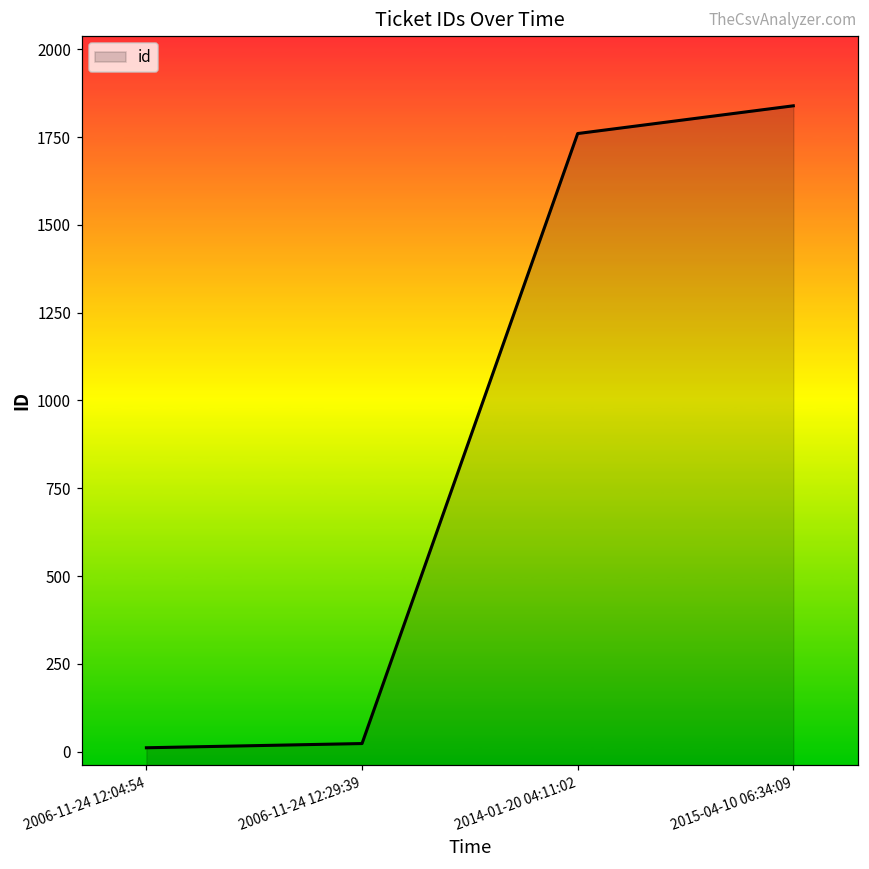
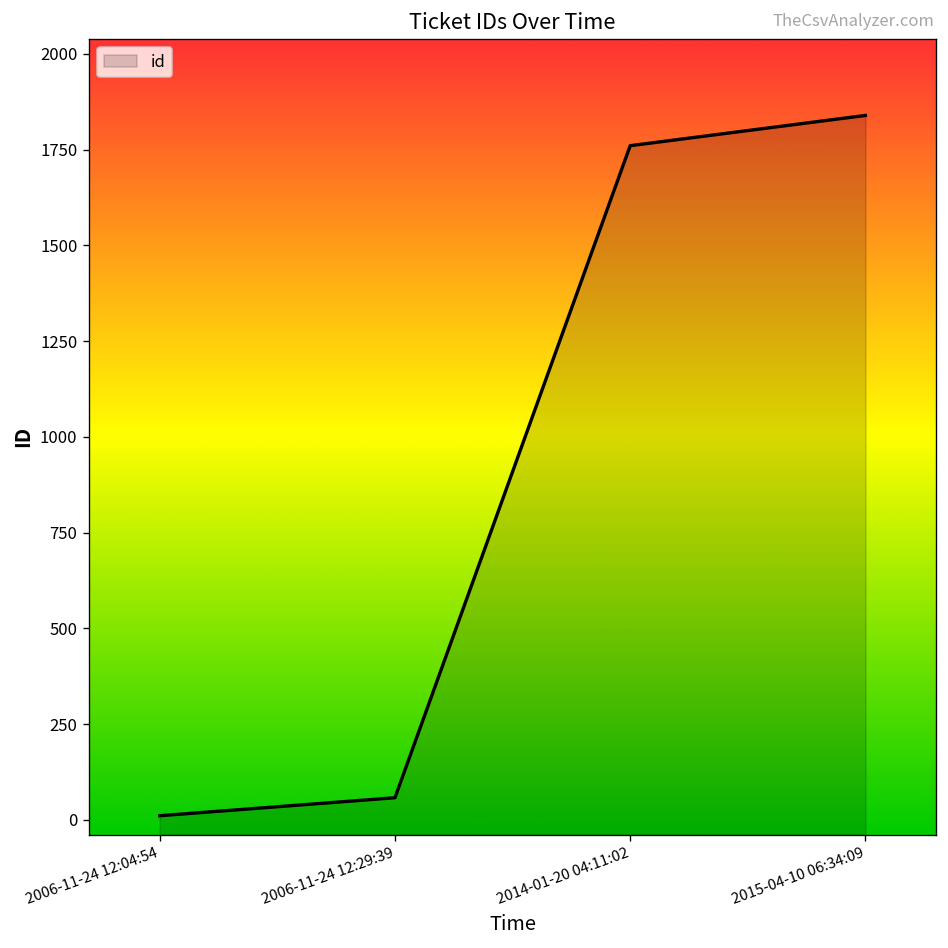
  {
    "2006-11-24 12:04:54": 10,
-   "2006-11-24 12:29:39": 20,
+   "2006-11-24 12:29:39": 60,
    "2014-01-20 04:11:02": 1760,
    "2015-04-10 06:34:09": 1840
  }
